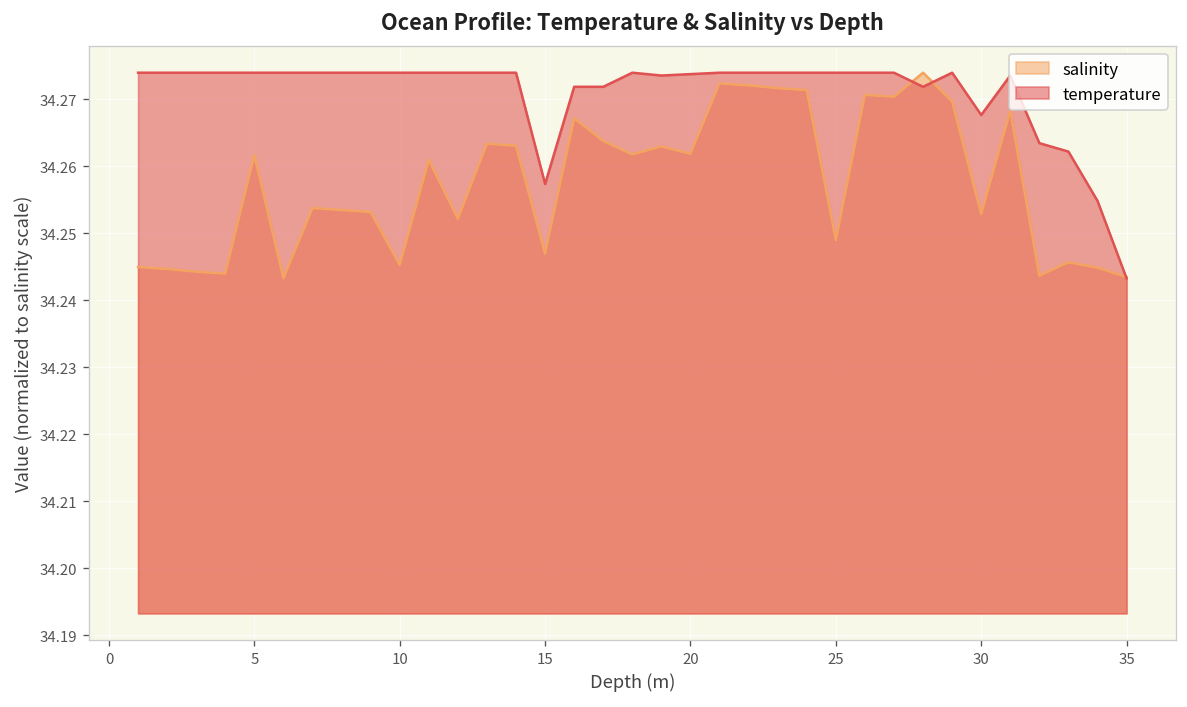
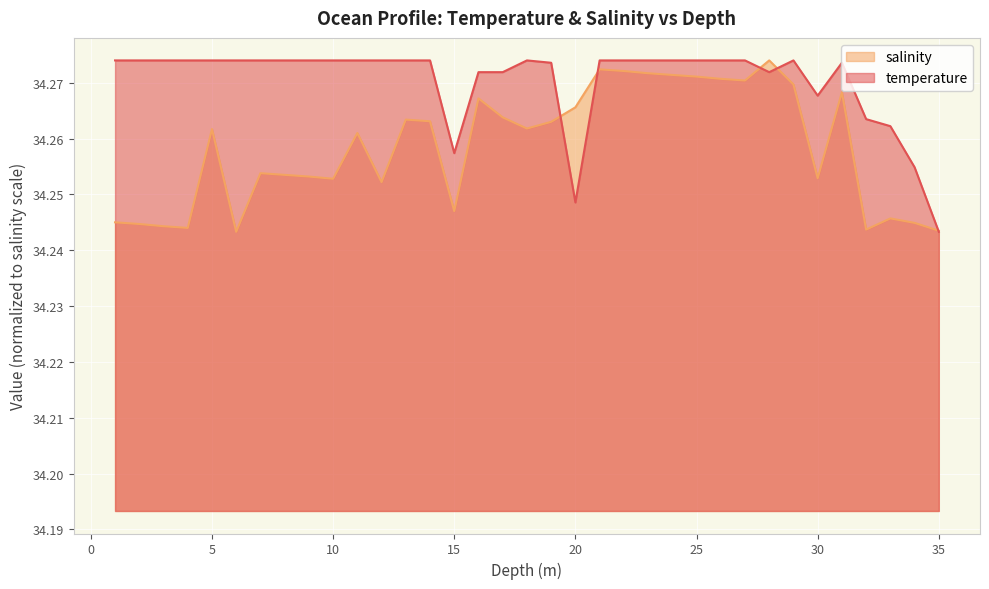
  {
    "salinity": {
      "5": 34.262,
-     "10": 34.245,
+     "10": 34.253,
      "15": 34.247,
-     "20": 34.262,
-     "25": 34.249,
+     "20": 34.266,
+     "25": 34.271,
      "30": 34.253
    },
    "temperature": {
      "5": 34.274,
      "10": 34.274,
      "15": 34.257,
-     "20": 34.274,
+     "20": 34.249,
      "25": 34.274,
      "30": 34.268
    }
  }
